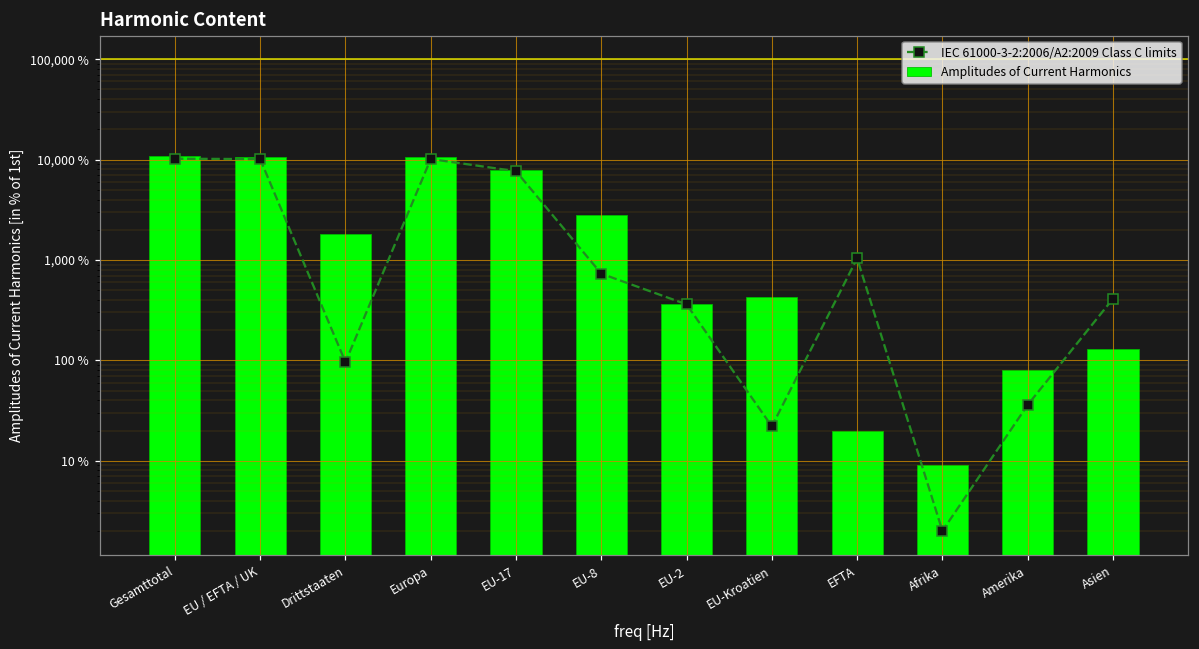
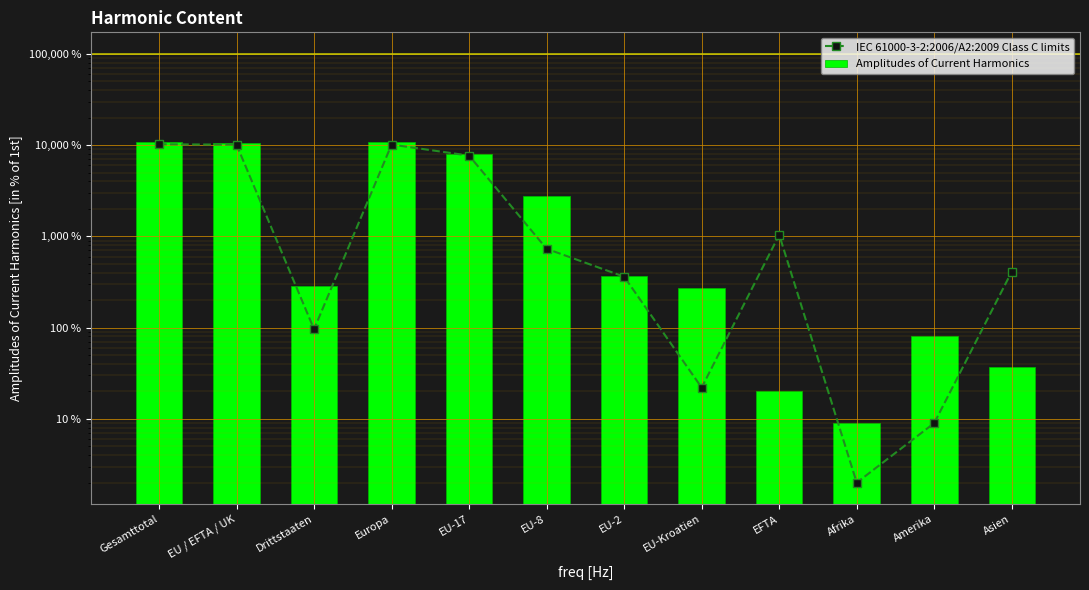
  {
    "IEC 61000-3-2:2006/A2:2009 Class C limits": {
      "Gesamttotal": "10,000 %",
      "EU / EFTA / UK": "10,000 %",
      "Drittstaaten": "100 %",
      "Europa": "10,000 %",
      "EU-17": "8,000 %",
      "EU-8": "700 %",
      "EU-2": "360 %",
      "EU-Kroatien": "22 %",
      "EFTA": "1,000 %",
      "Afrika": "2 %",
-     "Amerika": "36 %",
+     "Amerika": "9 %",
      "Asien": "400 %"
    },
    "Amplitudes of Current Harmonics": {
      "Gesamttotal": "11,000 %",
      "EU / EFTA / UK": "11,000 %",
-     "Drittstaaten": "1,800 %",
+     "Drittstaaten": "280 %",
      "Europa": "11,000 %",
      "EU-17": "8,000 %",
      "EU-8": "2,800 %",
      "EU-2": "370 %",
-     "EU-Kroatien": "400 %",
+     "EU-Kroatien": "270 %",
      "EFTA": "20 %",
      "Afrika": "9 %",
      "Amerika": "80 %",
-     "Asien": "130 %"
+     "Asien": "37 %"
    }
  }
